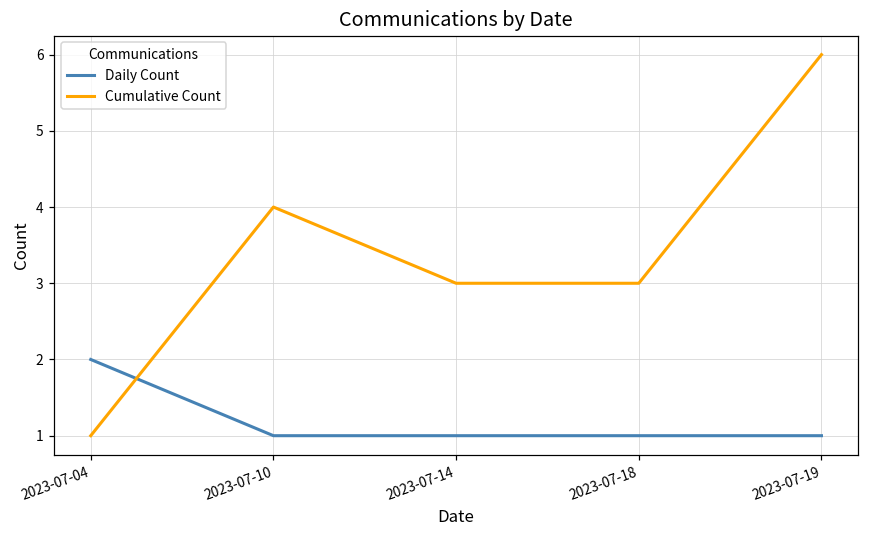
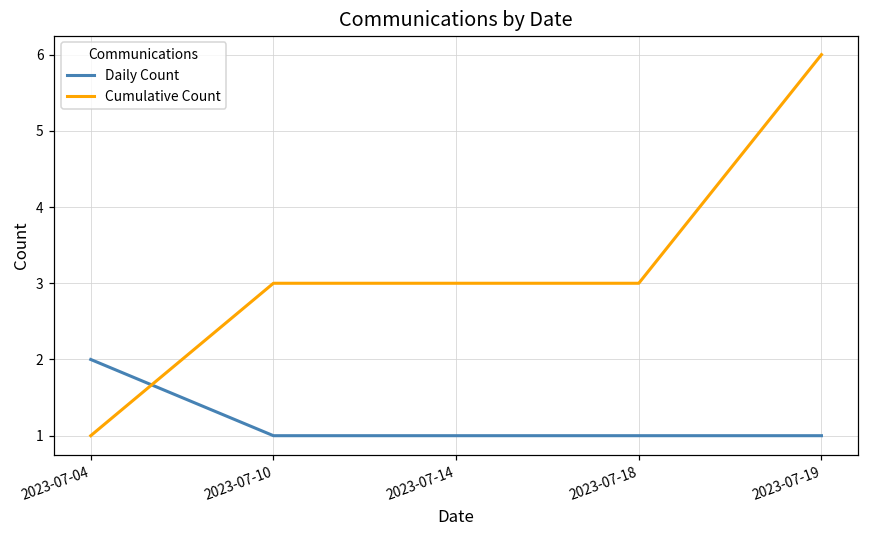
  {
    "Daily Count": {
      "2023-07-04": 2,
      "2023-07-10": 1,
      "2023-07-14": 1,
      "2023-07-18": 1,
      "2023-07-19": 1
    },
    "Cumulative Count": {
      "2023-07-04": 1,
-     "2023-07-10": 4,
+     "2023-07-10": 3,
      "2023-07-14": 3,
      "2023-07-18": 3,
      "2023-07-19": 6
    }
  }
